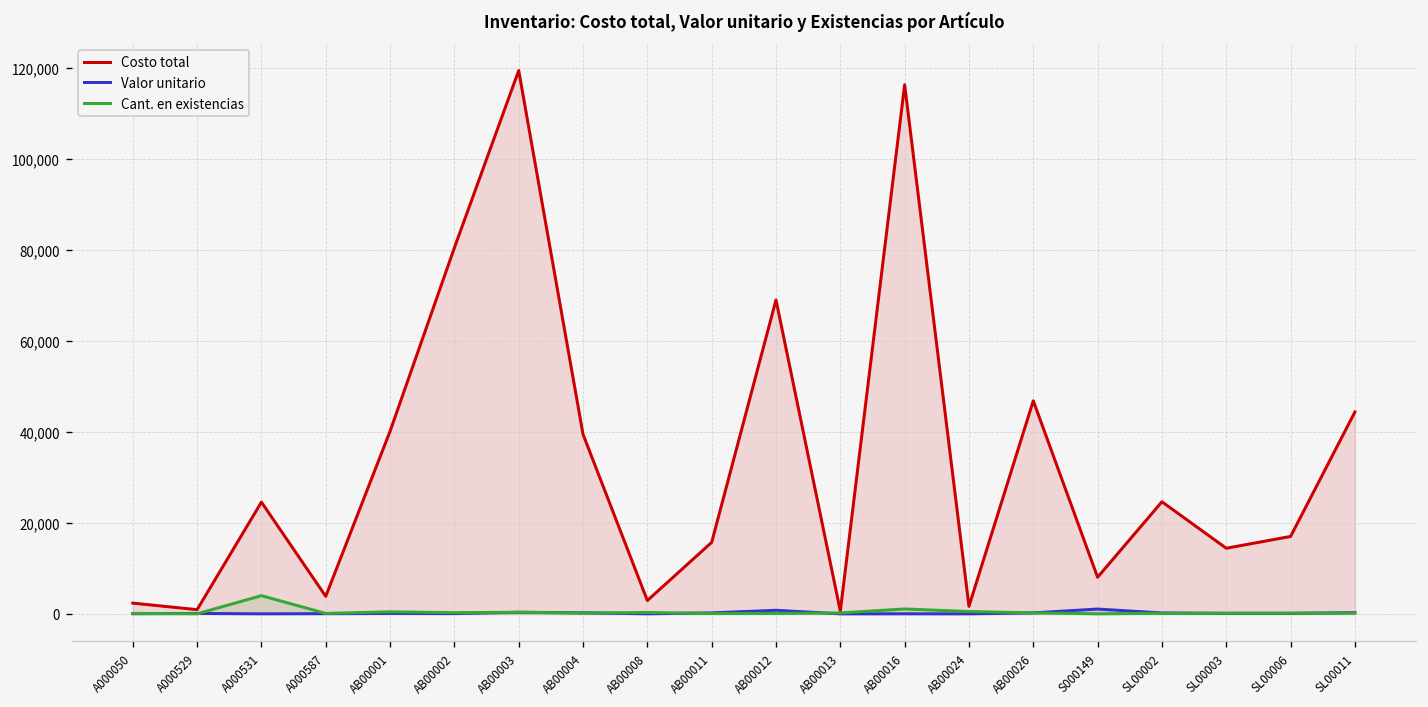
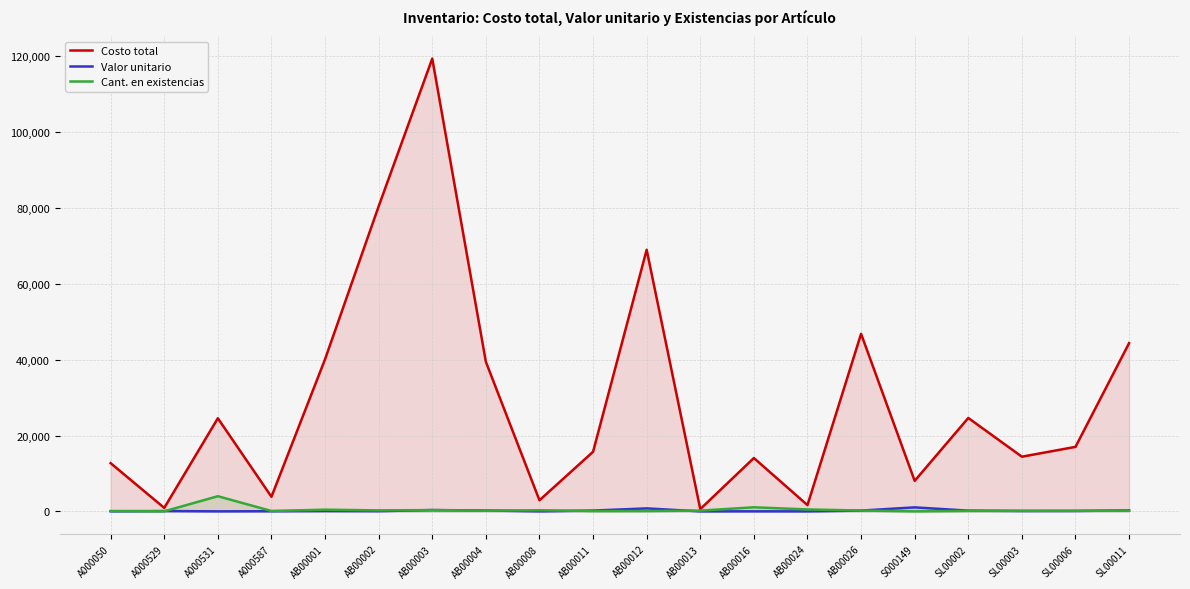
  {
    "Costo total": {
-     "A000050": "2,000",
+     "A000050": "13,000",
      "A000529": "1,000",
      "A000531": "25,000",
      "A000587": "4,000",
      "AB00001": "40,000",
      "AB00002": "80,000",
      "AB00003": "119,000",
      "AB00004": "39,000",
      "AB00008": "3,000",
      "AB00011": "16,000",
      "AB00012": "69,000",
-     "AB00016": "116,000",
+     "AB00016": "14,000",
      "AB00024": "2,000",
      "AB00026": "47,000",
      "S000149": "8,000",
      "SL00002": "25,000",
      "SL00003": "14,000",
      "SL00006": "17,000",
      "SL00011": "44,000"
    },
    "Valor unitario": {
      "A000531": "0",
      "AB00012": "1,000",
      "AB00016": "0",
      "S000149": "1,000"
    },
    "Cant. en existencias": {
      "A000531": "4,000",
      "AB00012": "0",
      "AB00016": "1,000",
      "S000149": "0"
    }
  }
